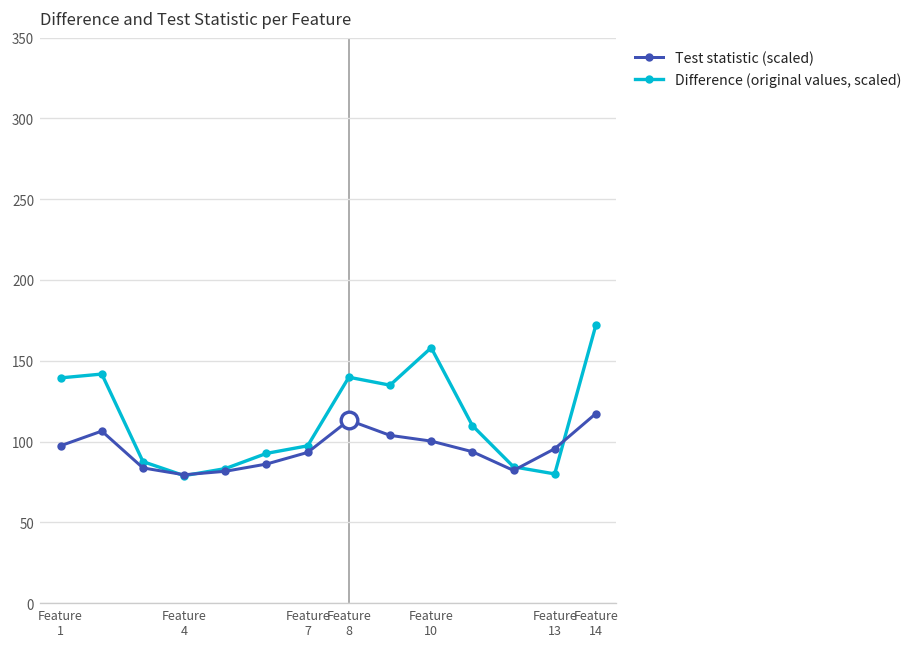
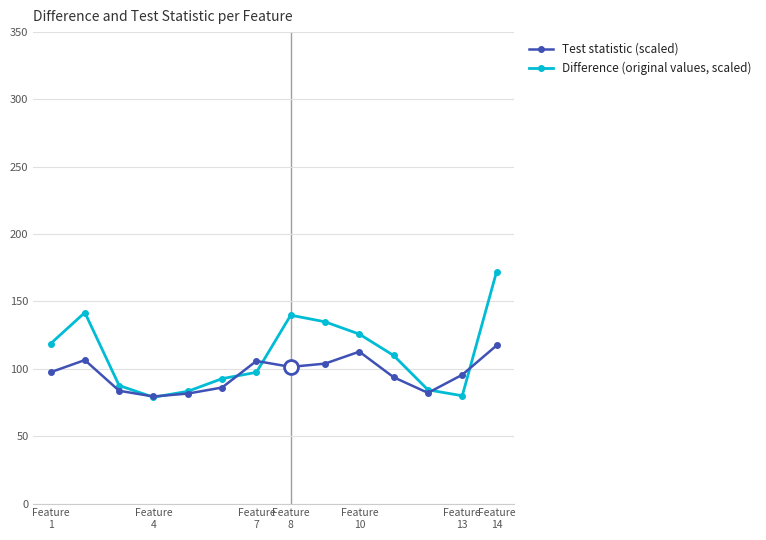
  {
    "Test statistic (scaled)": {
      "Feature 1": 97,
-     "Feature 7": 93,
-     "Feature 8": 113,
-     "Feature 10": 100,
+     "Feature 7": 106,
+     "Feature 8": 101,
+     "Feature 10": 113,
      "Feature 13": 96,
      "Feature 14": 117
    },
    "Difference (original values, scaled)": {
-     "Feature 1": 139,
+     "Feature 1": 119,
      "Feature 7": 97,
      "Feature 8": 140,
-     "Feature 10": 158,
+     "Feature 10": 126,
      "Feature 13": 80,
      "Feature 14": 172
    }
  }
